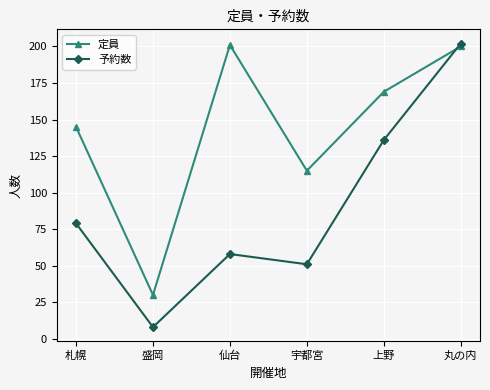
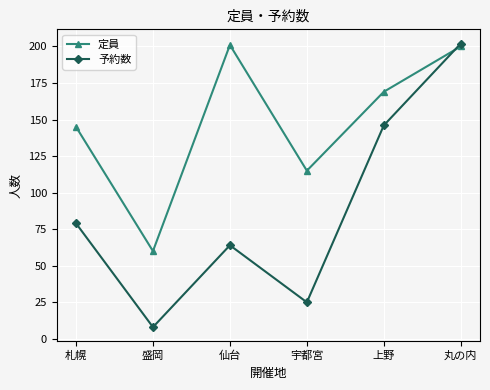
  {
    "定員": {
      "札幌": 145,
-     "盛岡": 30,
+     "盛岡": 60,
      "仙台": 201,
      "宇都宮": 115,
      "上野": 169,
      "丸の内": 200
    },
    "予約数": {
      "札幌": 79,
      "盛岡": 8,
-     "仙台": 58,
-     "宇都宮": 51,
-     "上野": 136,
+     "仙台": 64,
+     "宇都宮": 25,
+     "上野": 146,
      "丸の内": 202
    }
  }
